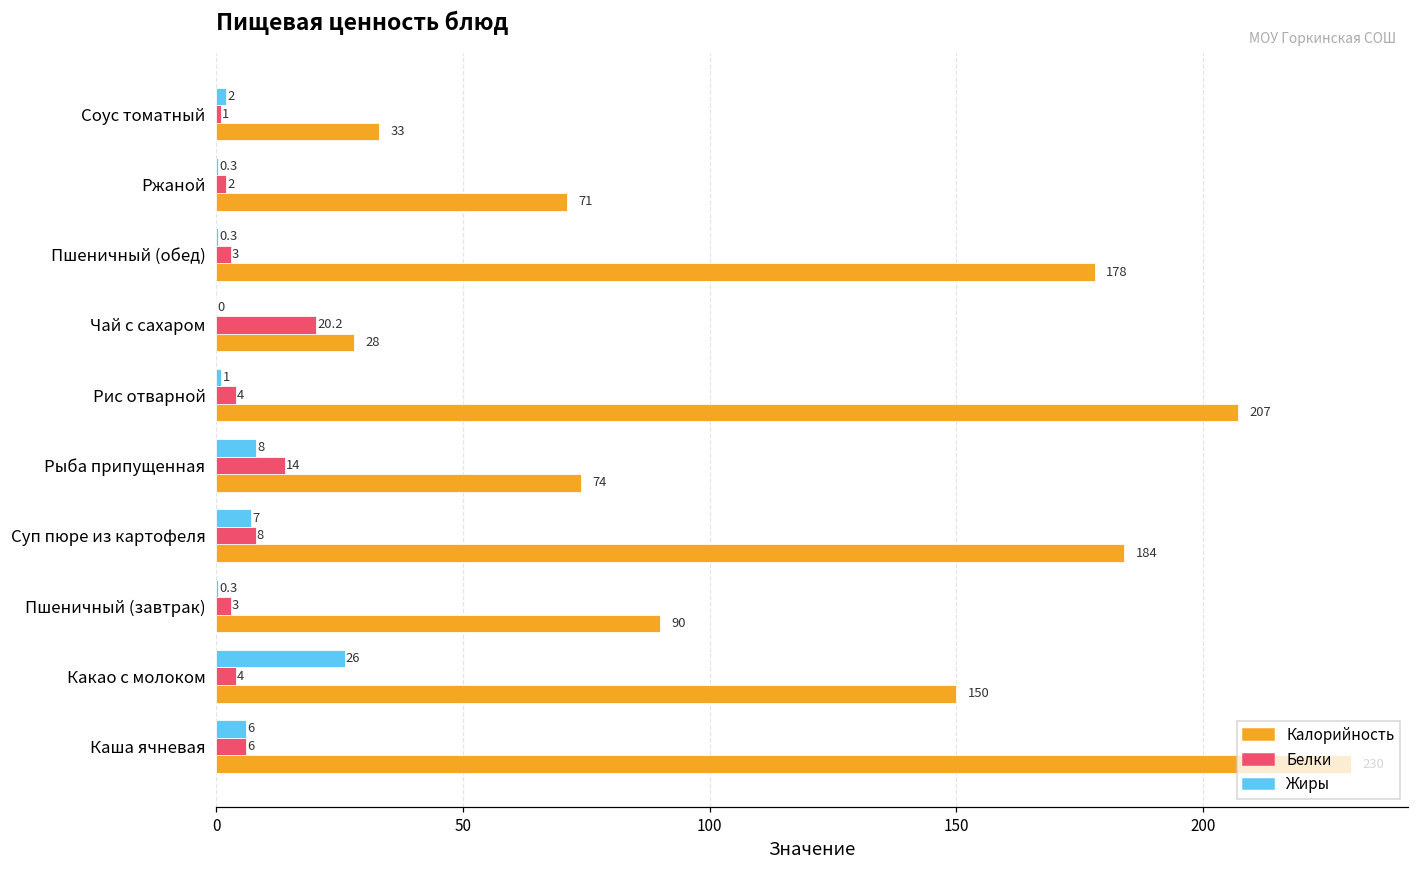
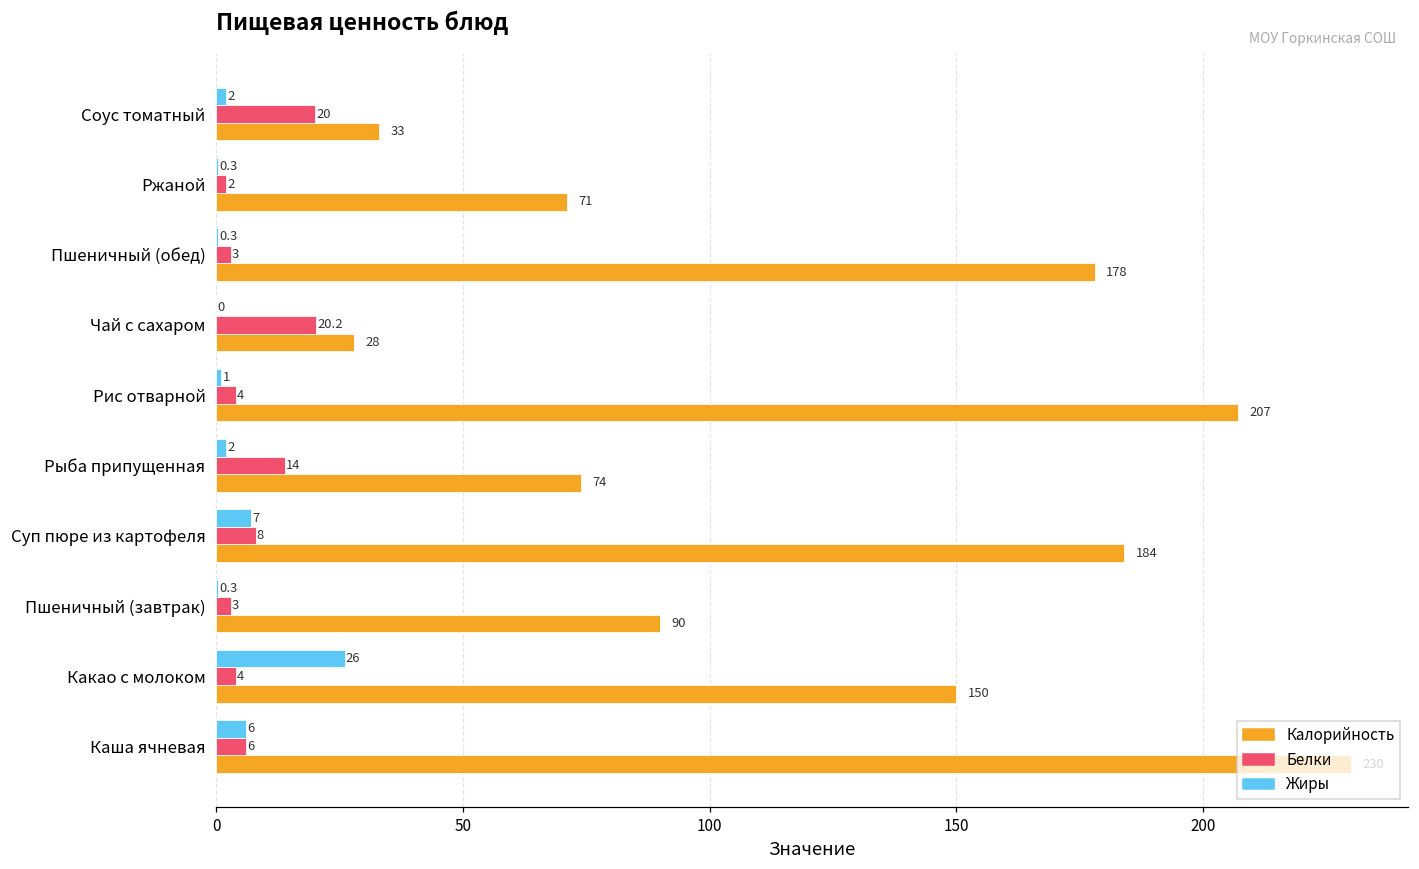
  {
    "Калорийность": {
      "Соус томатный": 33,
      "Ржаной": 71,
      "Пшеничный (обед)": 178,
      "Чай с сахаром": 28,
      "Рис отварной": 207,
      "Рыба припущенная": 74,
      "Суп пюре из картофеля": 184,
      "Пшеничный (завтрак)": 90,
      "Какао с молоком": 150
    },
    "Белки": {
-     "Соус томатный": 1,
+     "Соус томатный": 20,
      "Ржаной": 2,
      "Пшеничный (обед)": 3,
      "Чай с сахаром": 20.2,
      "Рис отварной": 4,
      "Рыба припущенная": 14,
      "Суп пюре из картофеля": 8,
      "Пшеничный (завтрак)": 3,
      "Какао с молоком": 4,
      "Каша ячневая": 6
    },
    "Жиры": {
      "Соус томатный": 2,
      "Ржаной": 0.3,
      "Пшеничный (обед)": 0.3,
      "Чай с сахаром": 0,
      "Рис отварной": 1,
-     "Рыба припущенная": 8,
+     "Рыба припущенная": 2,
      "Суп пюре из картофеля": 7,
      "Пшеничный (завтрак)": 0.3,
      "Какао с молоком": 26,
      "Каша ячневая": 6
    }
  }
